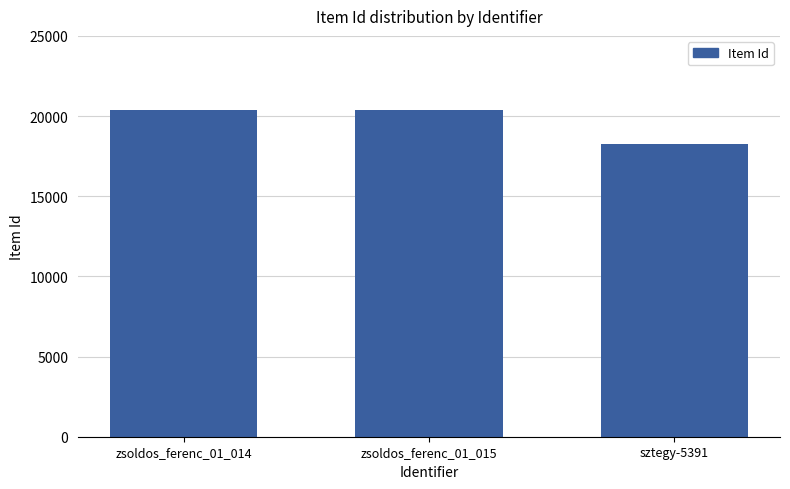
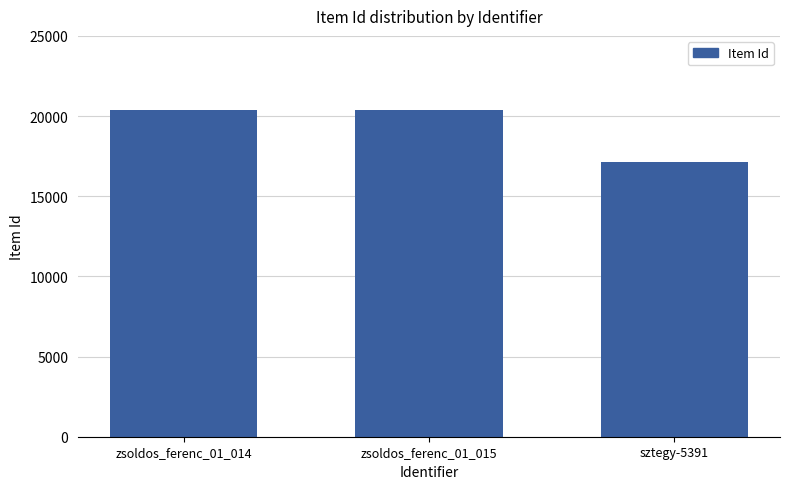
  {
    "zsoldos_ferenc_01_014": 20400,
    "zsoldos_ferenc_01_015": 20400,
-   "sztegy-5391": 18200
+   "sztegy-5391": 17200
  }
